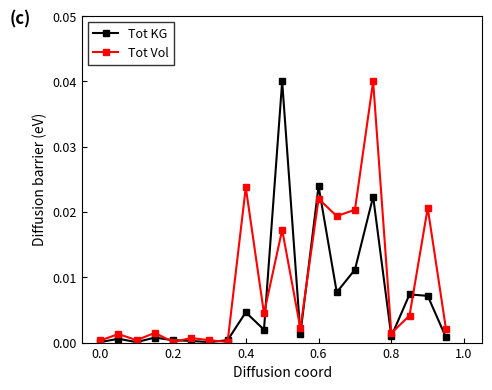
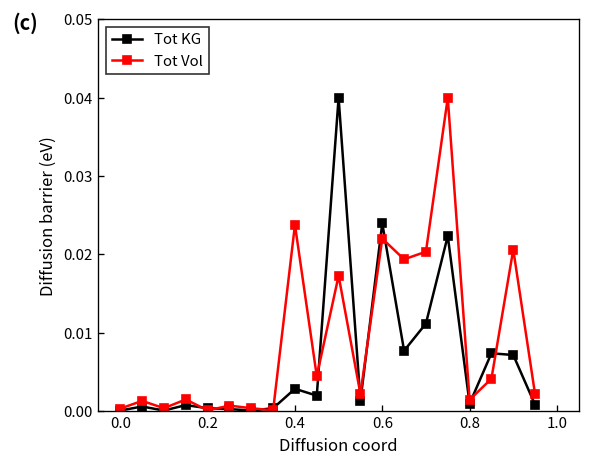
  {
    "Tot KG": {
-     "0.4": 0.005,
+     "0.4": 0.003,
      "0.6": 0.024,
      "0.8": 0.001
    },
    "Tot Vol": {
      "0.4": 0.024,
      "0.6": 0.022,
      "0.8": 0.001
    }
  }
